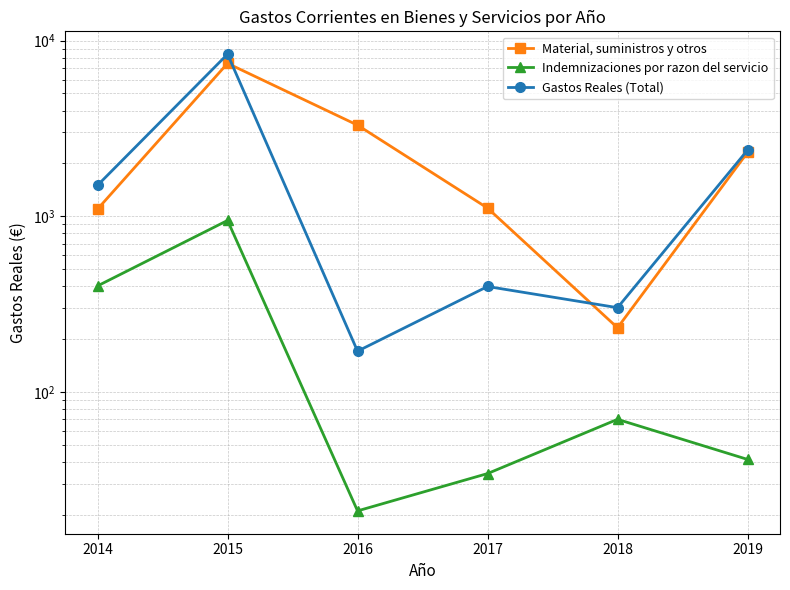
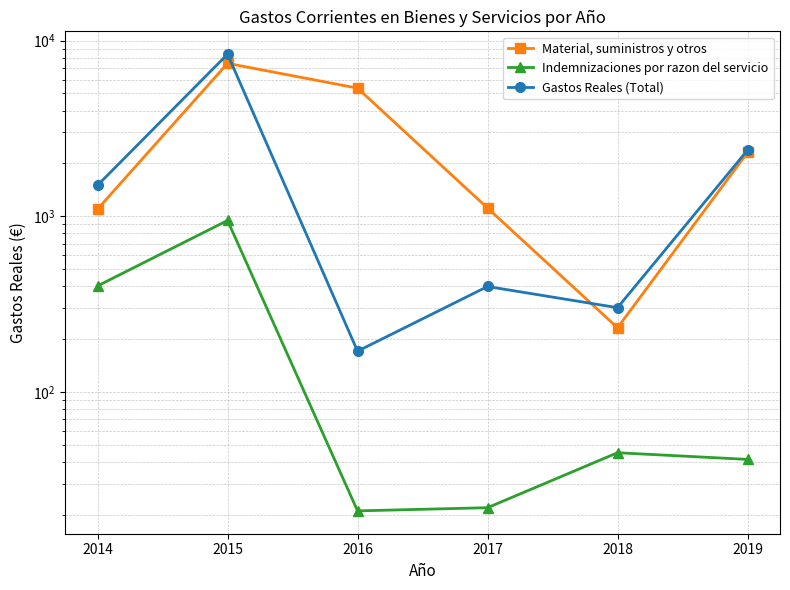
  {
    "Material, suministros y otros": {
      "2014": 1100,
      "2015": 7400,
-     "2016": 3300,
+     "2016": 5400,
      "2017": 1100,
      "2018": 230
    },
    "Indemnizaciones por razon del servicio": {
      "2014": 400,
      "2015": 900,
      "2016": 21,
-     "2017": 34,
-     "2018": 70,
+     "2017": 22,
+     "2018": 45,
      "2019": 41
    },
    "Gastos Reales (Total)": {
      "2014": 1500,
      "2015": 8000,
      "2016": 170,
      "2017": 400,
      "2018": 300
    }
  }
